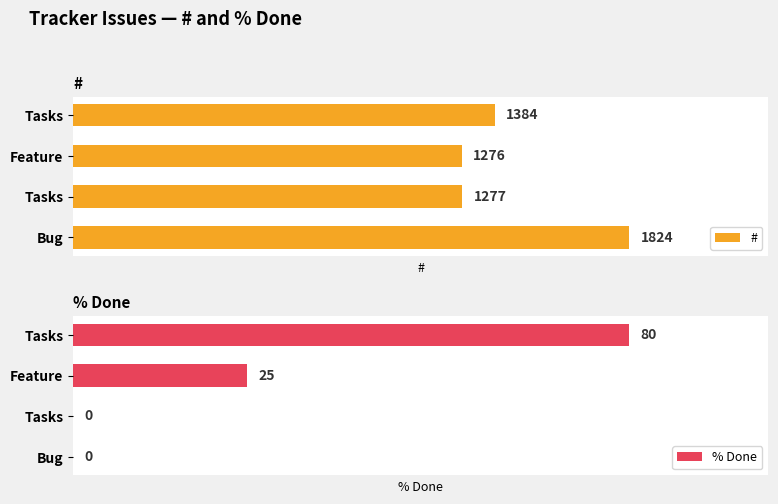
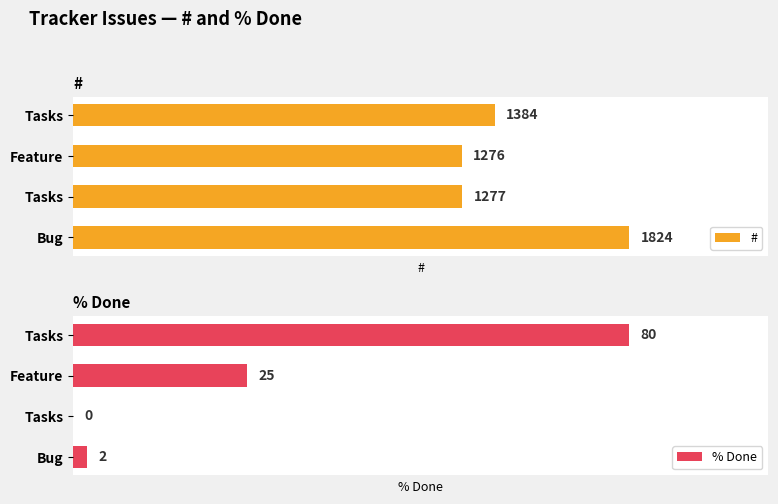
  {
    "#": {
      "Feature": 1276,
      "Bug": 1824
    },
    "% Done": {
      "Feature": 25,
-     "Bug": 0
+     "Bug": 2
    }
  }
